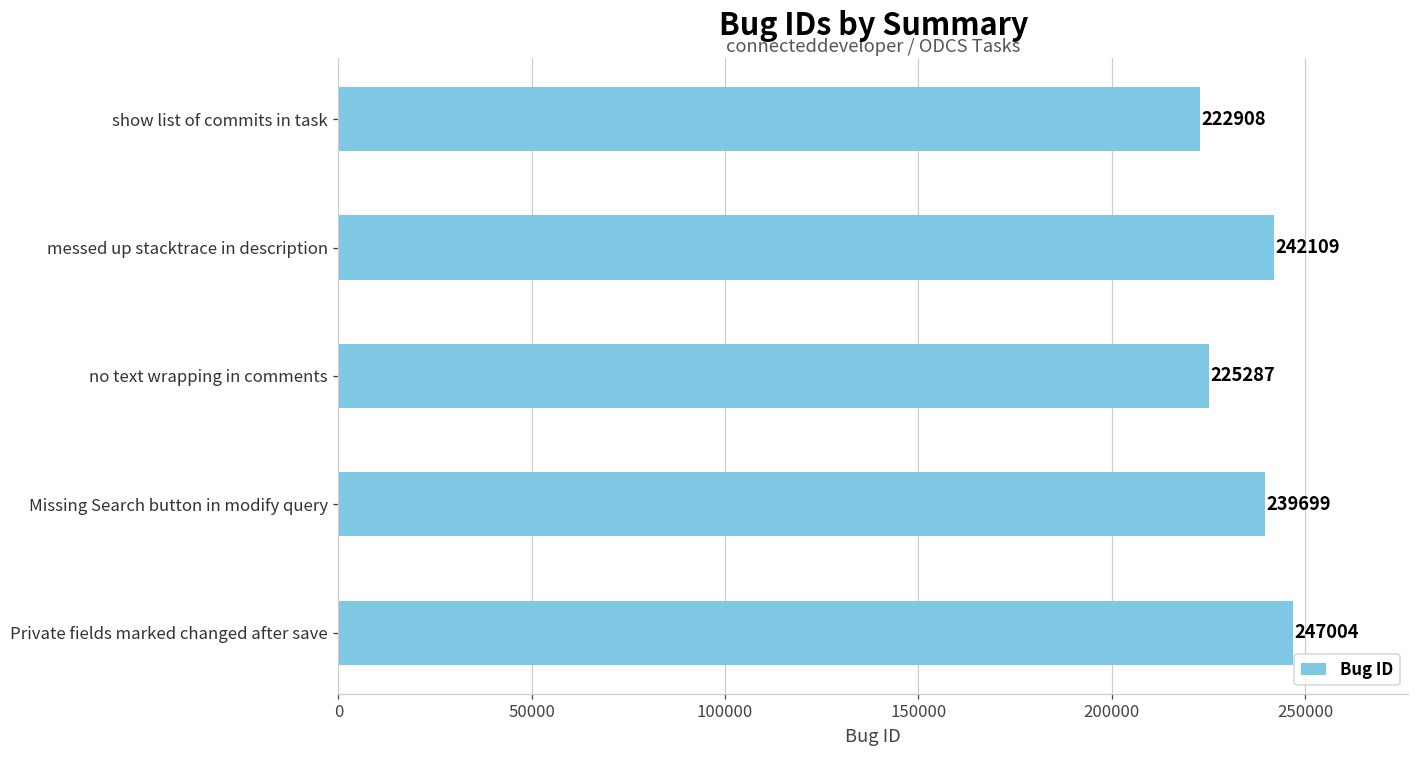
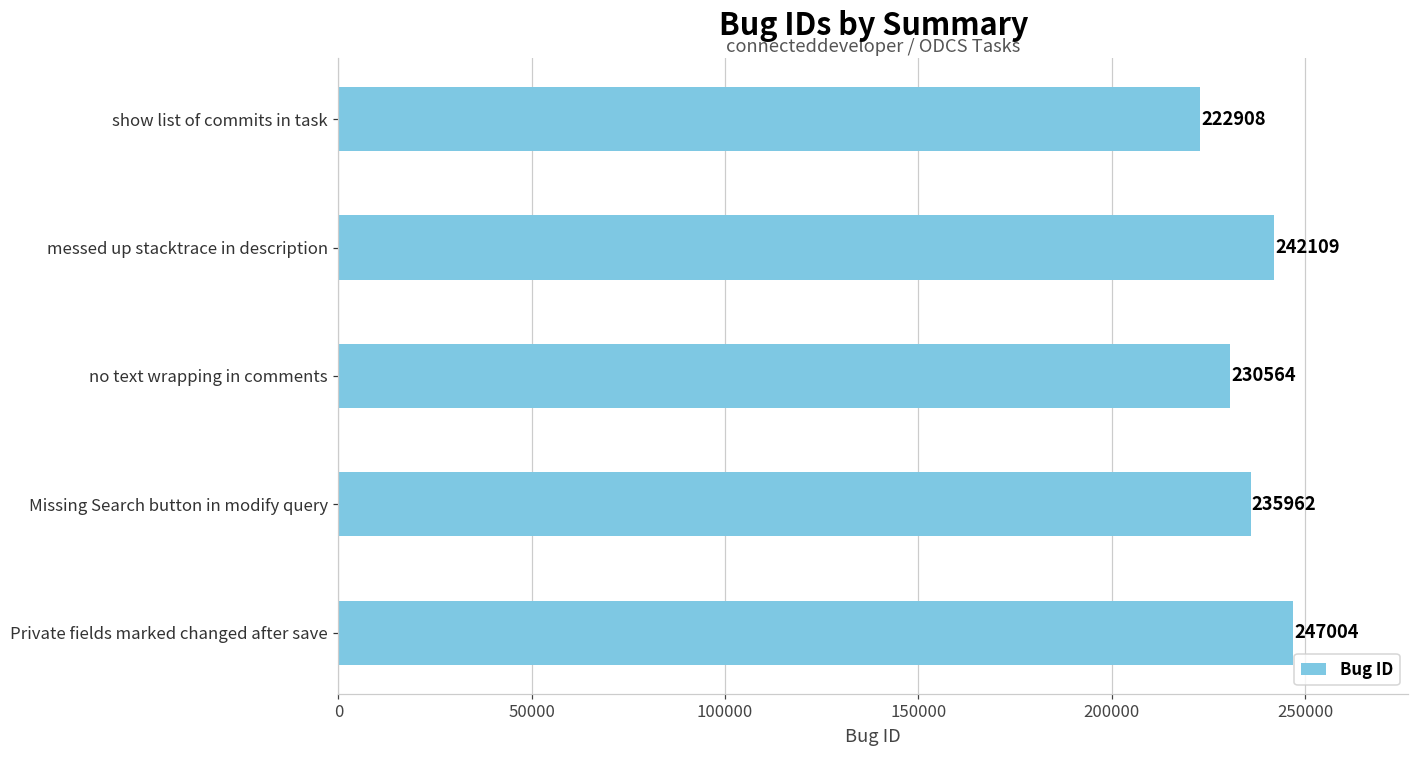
  {
    "show list of commits in task": 222908,
    "messed up stacktrace in description": 242109,
-   "no text wrapping in comments": 225287,
-   "Missing Search button in modify query": 239699,
+   "no text wrapping in comments": 230564,
+   "Missing Search button in modify query": 235962,
    "Private fields marked changed after save": 247004
  }
